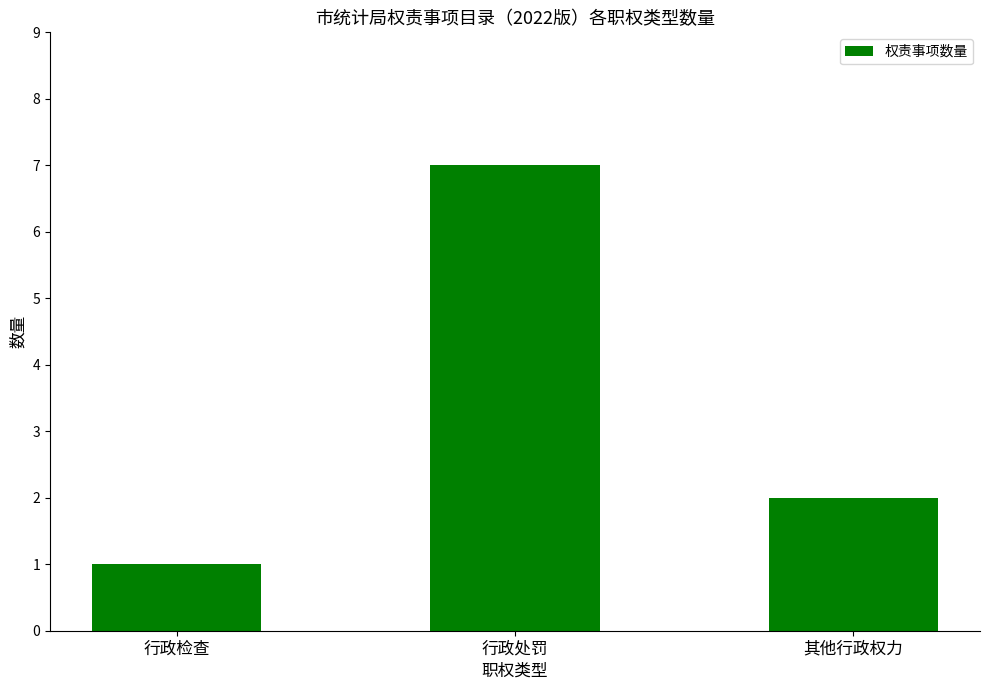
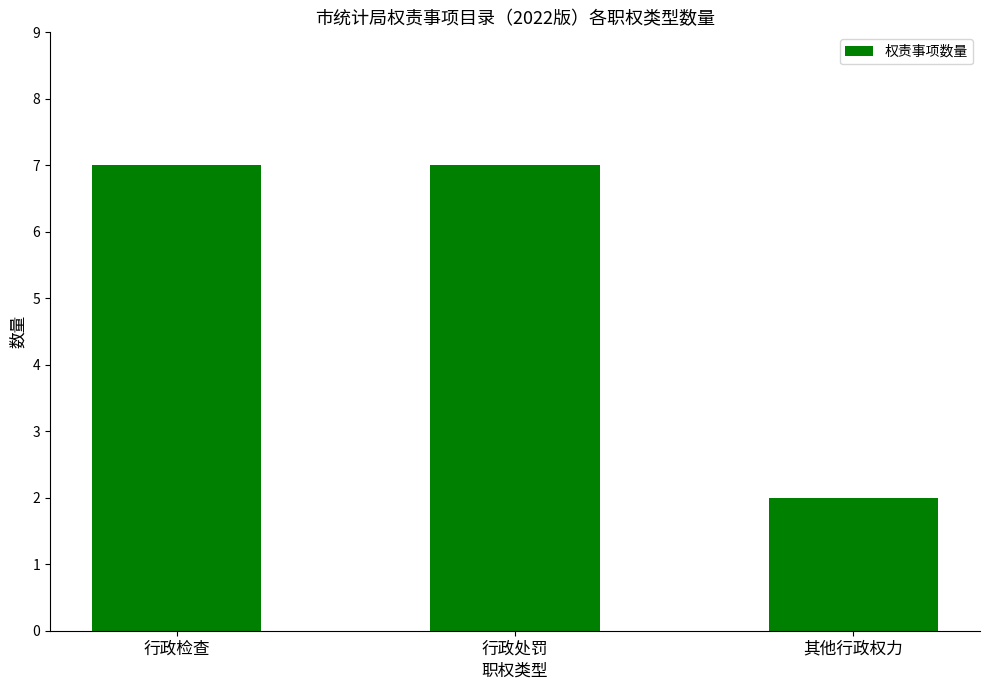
  {
-   "行政检查": 1,
+   "行政检查": 7,
    "行政处罚": 7,
    "其他行政权力": 2
  }
